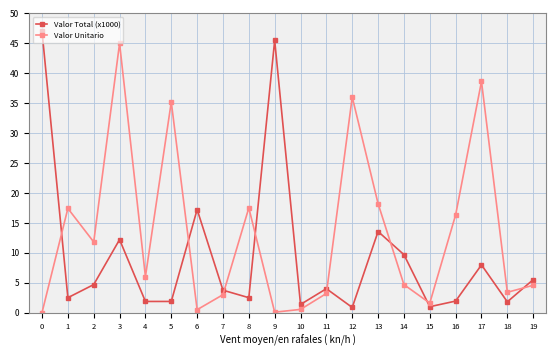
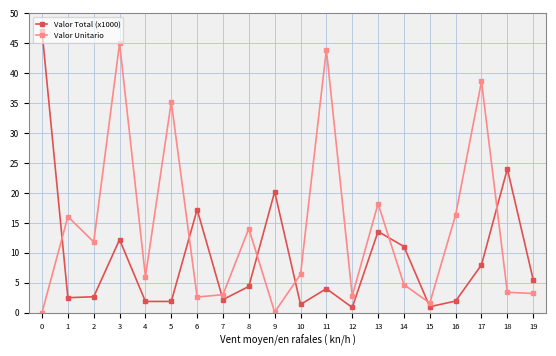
  {
    "Valor Total (x1000)": {
      "1": 3,
-     "2": 5,
+     "2": 3,
      "3": 12,
      "4": 2,
      "5": 2,
      "6": 17,
-     "7": 4,
-     "8": 3,
-     "9": 45,
+     "7": 2,
+     "8": 4,
+     "9": 20,
      "10": 1,
      "11": 4,
      "12": 1,
      "13": 14,
-     "14": 10,
+     "14": 11,
      "15": 1,
      "16": 2,
      "17": 8,
-     "18": 2,
+     "18": 24,
      "19": 6
    },
    "Valor Unitario": {
      "0": 0,
-     "1": 17,
+     "1": 16,
      "2": 12,
      "3": 45,
      "4": 6,
      "5": 35,
-     "6": 1,
+     "6": 3,
      "7": 3,
-     "8": 18,
+     "8": 14,
      "9": 0,
-     "10": 1,
-     "11": 3,
-     "12": 36,
+     "10": 6,
+     "11": 44,
+     "12": 3,
      "13": 18,
      "14": 5,
      "15": 2,
      "16": 16,
      "17": 39,
      "18": 3,
-     "19": 5
+     "19": 3
    }
  }
